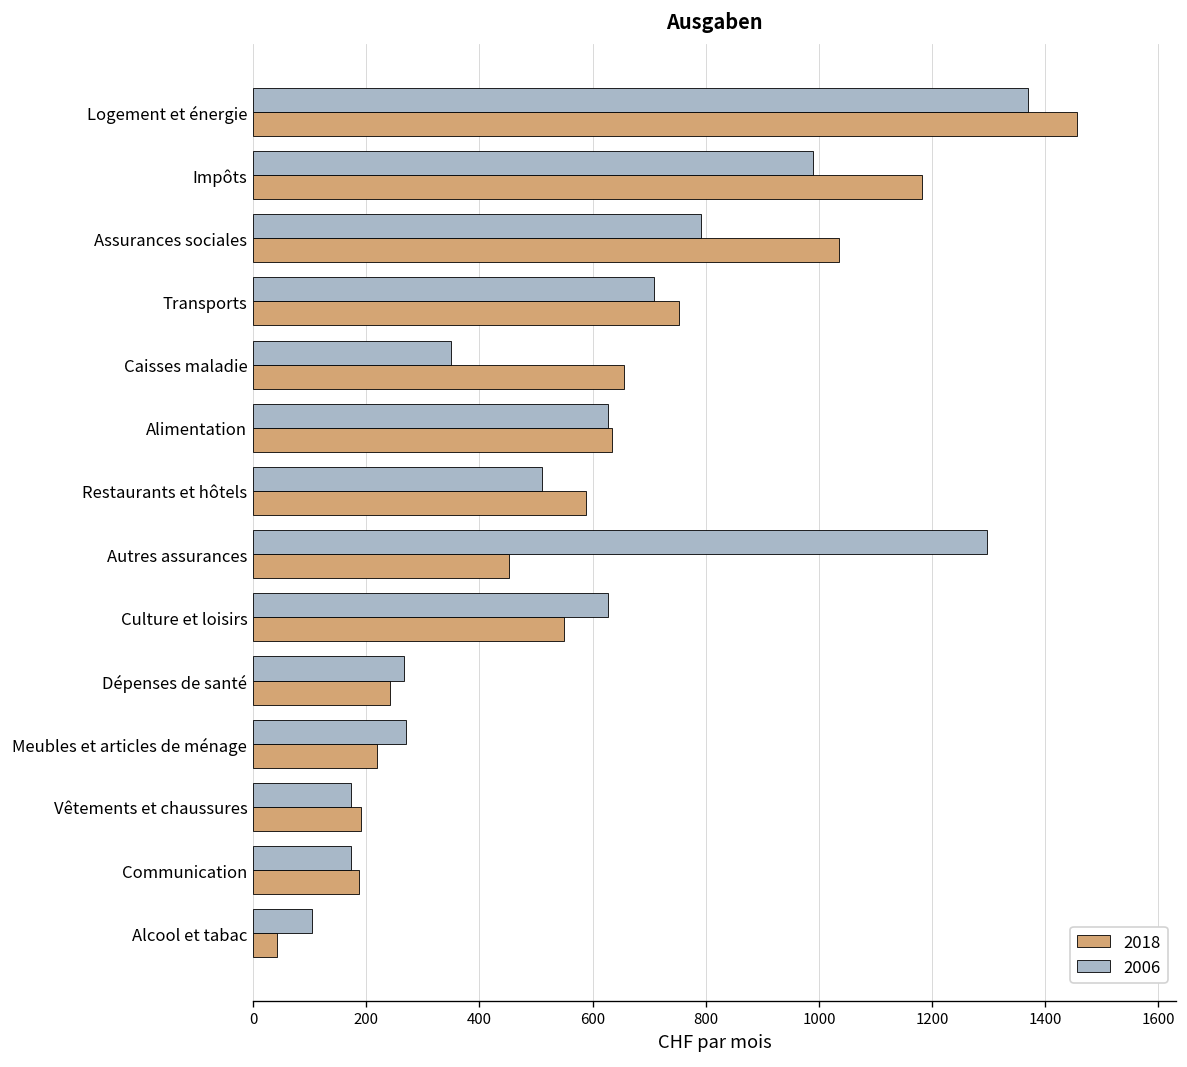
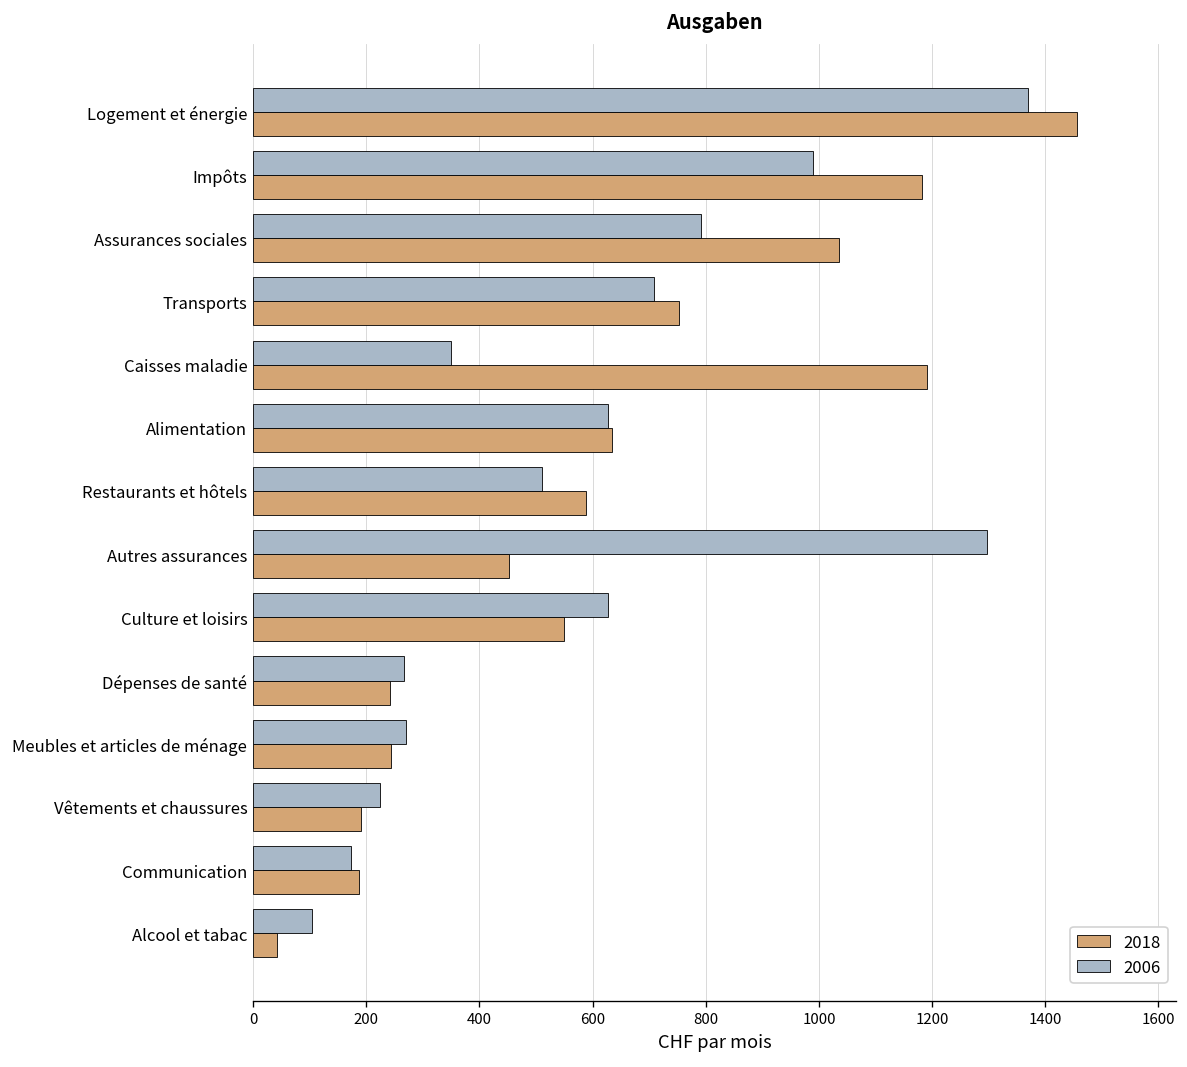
  {
    "2018": {
      "Logement et énergie": 1460,
      "Impôts": 1180,
      "Assurances sociales": 1040,
      "Transports": 750,
-     "Caisses maladie": 660,
+     "Caisses maladie": 1190,
      "Alimentation": 630,
      "Restaurants et hôtels": 590,
      "Autres assurances": 450,
      "Culture et loisirs": 550,
      "Dépenses de santé": 240,
-     "Meubles et articles de ménage": 220,
+     "Meubles et articles de ménage": 240,
      "Vêtements et chaussures": 190,
      "Communication": 190,
      "Alcool et tabac": 40
    },
    "2006": {
      "Logement et énergie": 1370,
      "Impôts": 990,
      "Assurances sociales": 790,
      "Transports": 710,
      "Caisses maladie": 350,
      "Alimentation": 630,
      "Restaurants et hôtels": 510,
      "Autres assurances": 1300,
      "Culture et loisirs": 630,
      "Dépenses de santé": 270,
      "Meubles et articles de ménage": 270,
-     "Vêtements et chaussures": 170,
+     "Vêtements et chaussures": 230,
      "Communication": 170,
      "Alcool et tabac": 100
    }
  }
